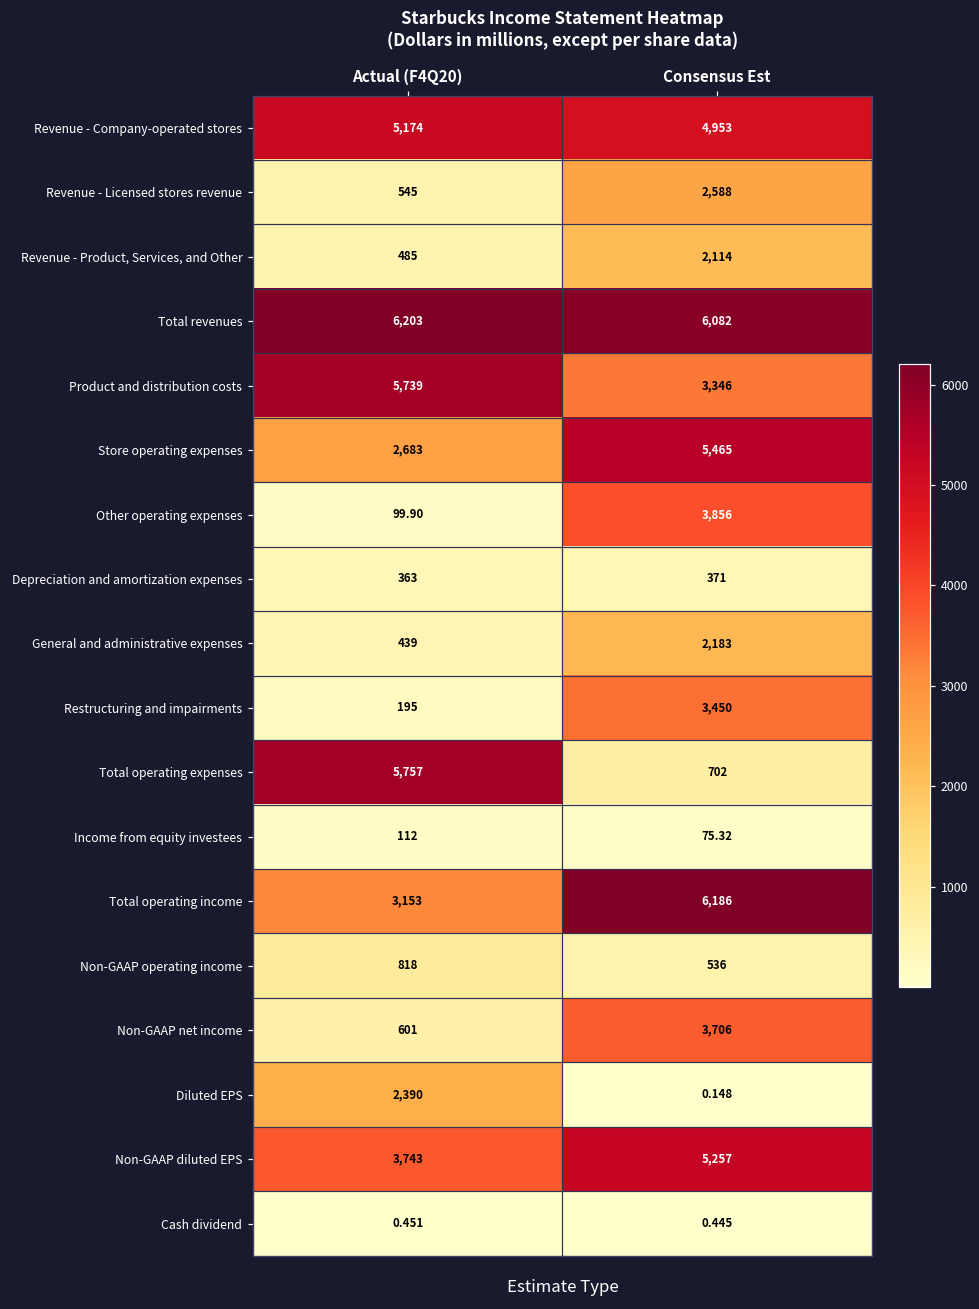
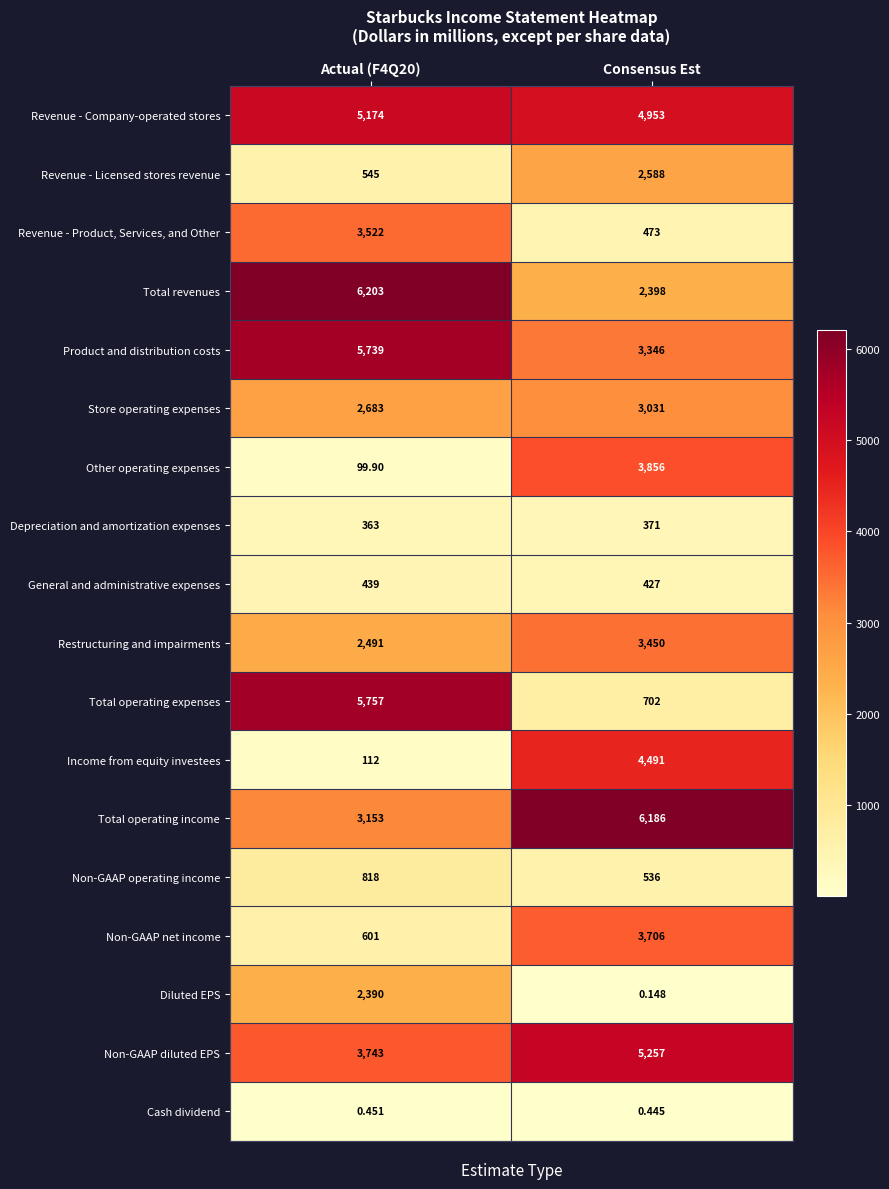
  {
    "Revenue - Company-operated stores": {
      "Actual (F4Q20)": "5,174",
      "Consensus Est": "4,953"
    },
    "Revenue - Licensed stores revenue": {
      "Actual (F4Q20)": "545",
      "Consensus Est": "2,588"
    },
    "Revenue - Product, Services, and Other": {
-     "Actual (F4Q20)": "485",
-     "Consensus Est": "2,114"
+     "Actual (F4Q20)": "3,522",
+     "Consensus Est": "473"
    },
    "Total revenues": {
      "Actual (F4Q20)": "6,203",
-     "Consensus Est": "6,082"
+     "Consensus Est": "2,398"
    },
    "Product and distribution costs": {
      "Actual (F4Q20)": "5,739",
      "Consensus Est": "3,346"
    },
    "Store operating expenses": {
      "Actual (F4Q20)": "2,683",
-     "Consensus Est": "5,465"
+     "Consensus Est": "3,031"
    },
    "Other operating expenses": {
      "Actual (F4Q20)": "99.90",
      "Consensus Est": "3,856"
    },
    "Depreciation and amortization expenses": {
      "Actual (F4Q20)": "363",
      "Consensus Est": "371"
    },
    "General and administrative expenses": {
      "Actual (F4Q20)": "439",
-     "Consensus Est": "2,183"
+     "Consensus Est": "427"
    },
    "Restructuring and impairments": {
-     "Actual (F4Q20)": "195",
+     "Actual (F4Q20)": "2,491",
      "Consensus Est": "3,450"
    },
    "Total operating expenses": {
      "Actual (F4Q20)": "5,757",
      "Consensus Est": "702"
    },
    "Income from equity investees": {
      "Actual (F4Q20)": "112",
-     "Consensus Est": "75.32"
+     "Consensus Est": "4,491"
    },
    "Total operating income": {
      "Actual (F4Q20)": "3,153",
      "Consensus Est": "6,186"
    },
    "Non-GAAP operating income": {
      "Actual (F4Q20)": "818",
      "Consensus Est": "536"
    },
    "Non-GAAP net income": {
      "Actual (F4Q20)": "601",
      "Consensus Est": "3,706"
    },
    "Diluted EPS": {
      "Actual (F4Q20)": "2,390",
      "Consensus Est": "0.148"
    },
    "Non-GAAP diluted EPS": {
      "Actual (F4Q20)": "3,743",
      "Consensus Est": "5,257"
    },
    "Cash dividend": {
      "Actual (F4Q20)": "0.451",
      "Consensus Est": "0.445"
    }
  }
